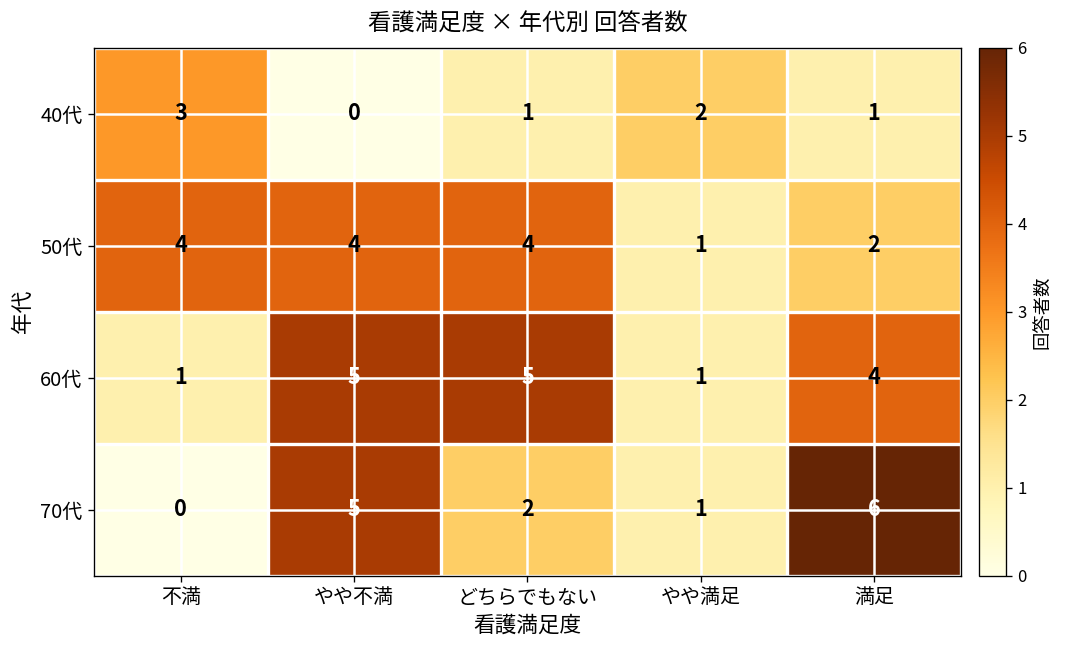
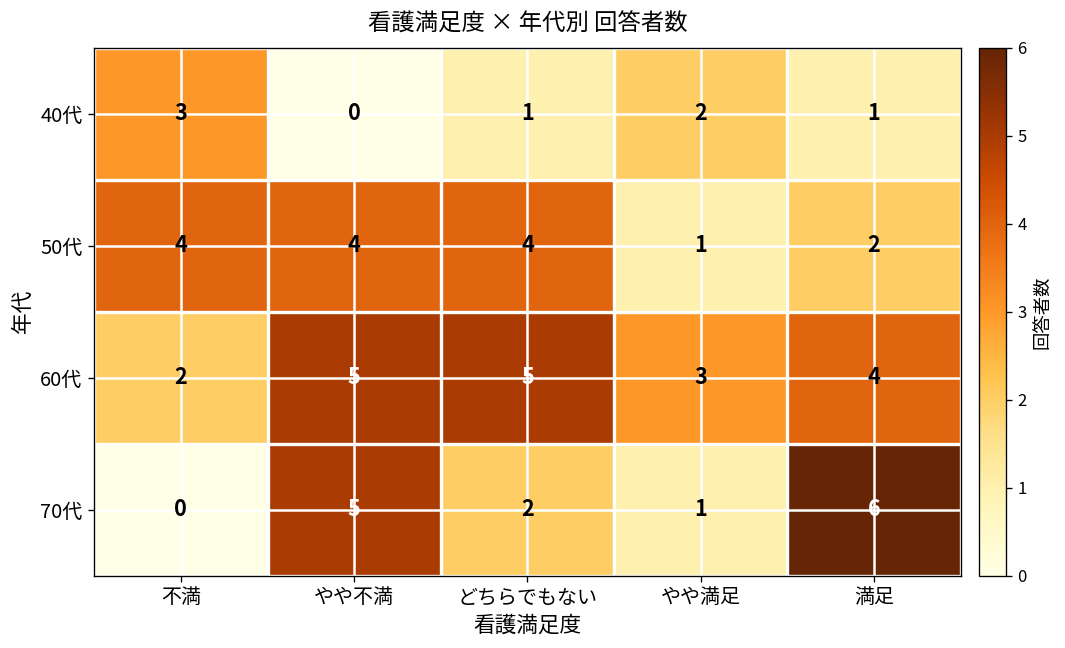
  {
    "40代": {
      "不満": 3,
      "やや不満": 0,
      "どちらでもない": 1,
      "やや満足": 2,
      "満足": 1
    },
    "50代": {
      "不満": 4,
      "やや不満": 4,
      "どちらでもない": 4,
      "やや満足": 1,
      "満足": 2
    },
    "60代": {
-     "不満": 1,
+     "不満": 2,
      "やや不満": 5,
      "どちらでもない": 5,
-     "やや満足": 1,
+     "やや満足": 3,
      "満足": 4
    },
    "70代": {
      "不満": 0,
      "やや不満": 5,
      "どちらでもない": 2,
      "やや満足": 1,
      "満足": 6
    }
  }
